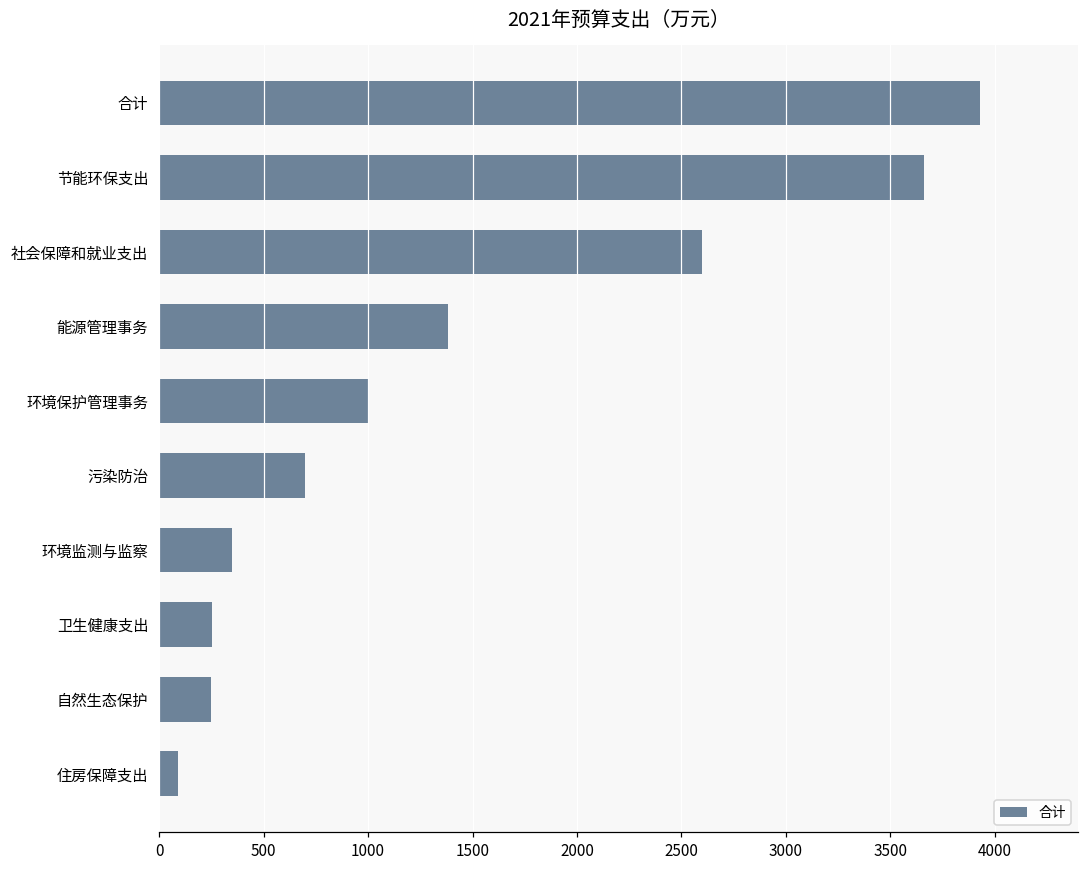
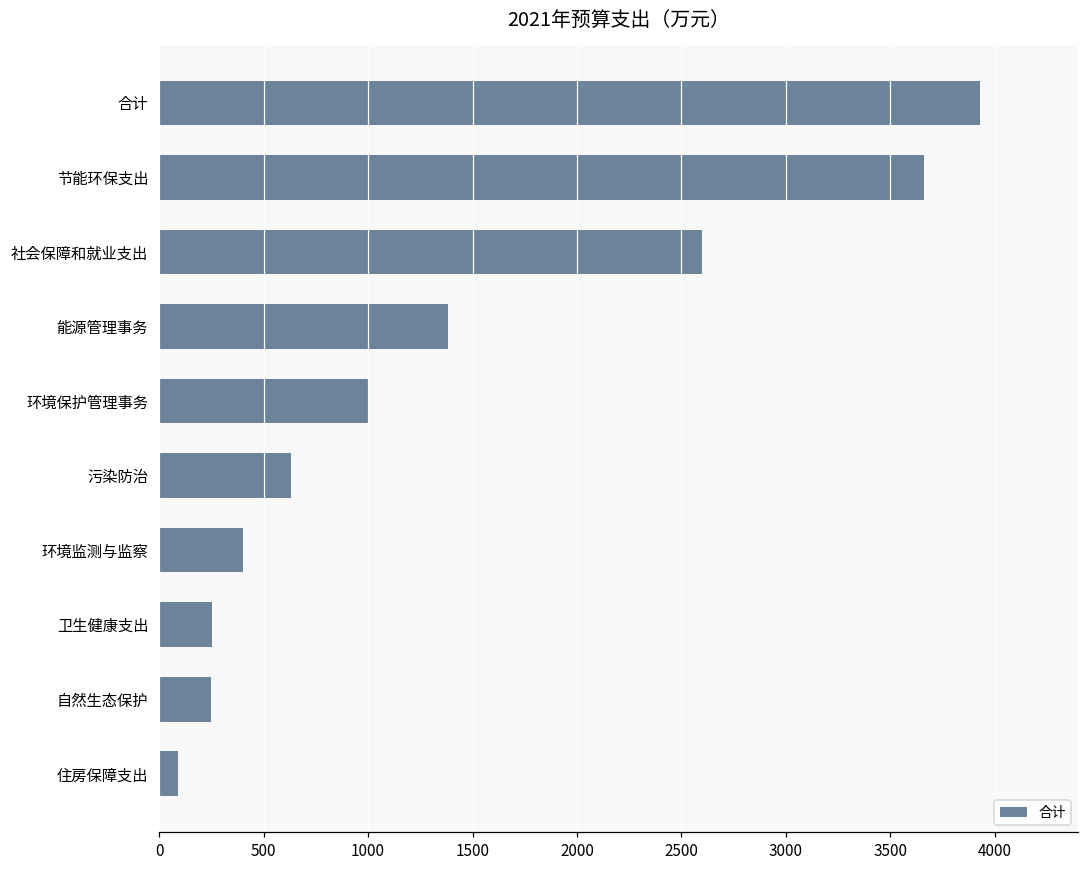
  {
    "合计": 3930,
    "节能环保支出": 3660,
    "社会保障和就业支出": 2600,
    "能源管理事务": 1380,
    "环境保护管理事务": 1000,
-   "污染防治": 700,
-   "环境监测与监察": 350,
+   "污染防治": 630,
+   "环境监测与监察": 400,
    "卫生健康支出": 250,
    "自然生态保护": 250,
    "住房保障支出": 90
  }
